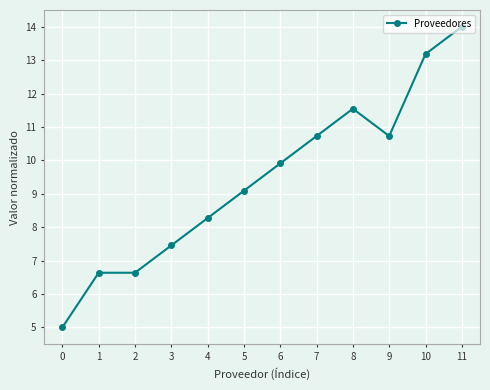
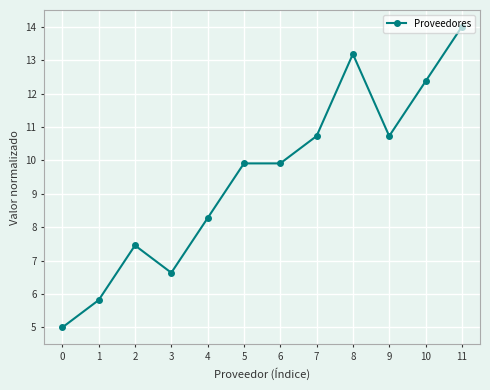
  {
    "0": 5.0,
-   "1": 6.6,
-   "2": 6.6,
-   "3": 7.5,
+   "1": 5.8,
+   "2": 7.5,
+   "3": 6.6,
    "4": 8.3,
-   "5": 9.1,
+   "5": 9.9,
    "6": 9.9,
    "7": 10.7,
-   "8": 11.5,
+   "8": 13.2,
    "9": 10.7,
-   "10": 13.2
+   "10": 12.4
  }
